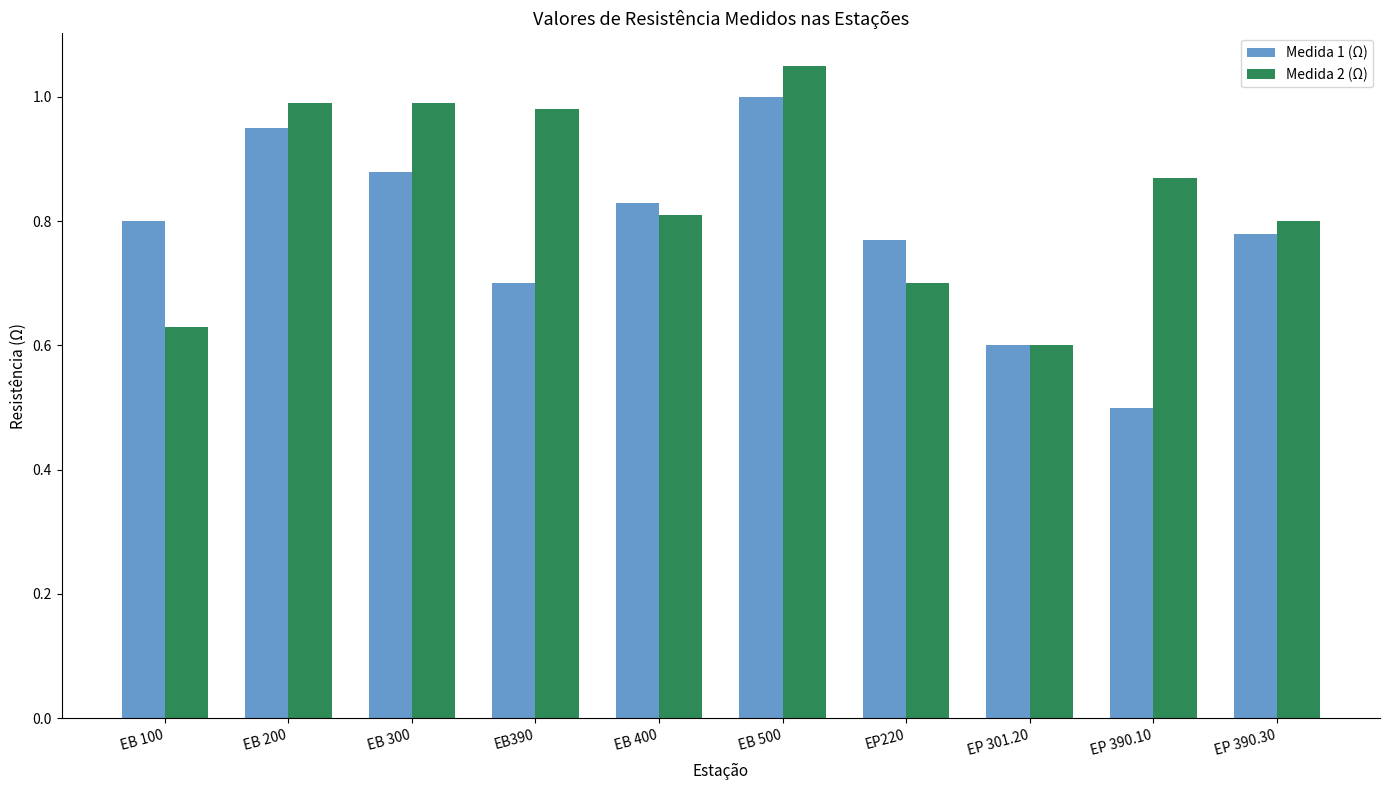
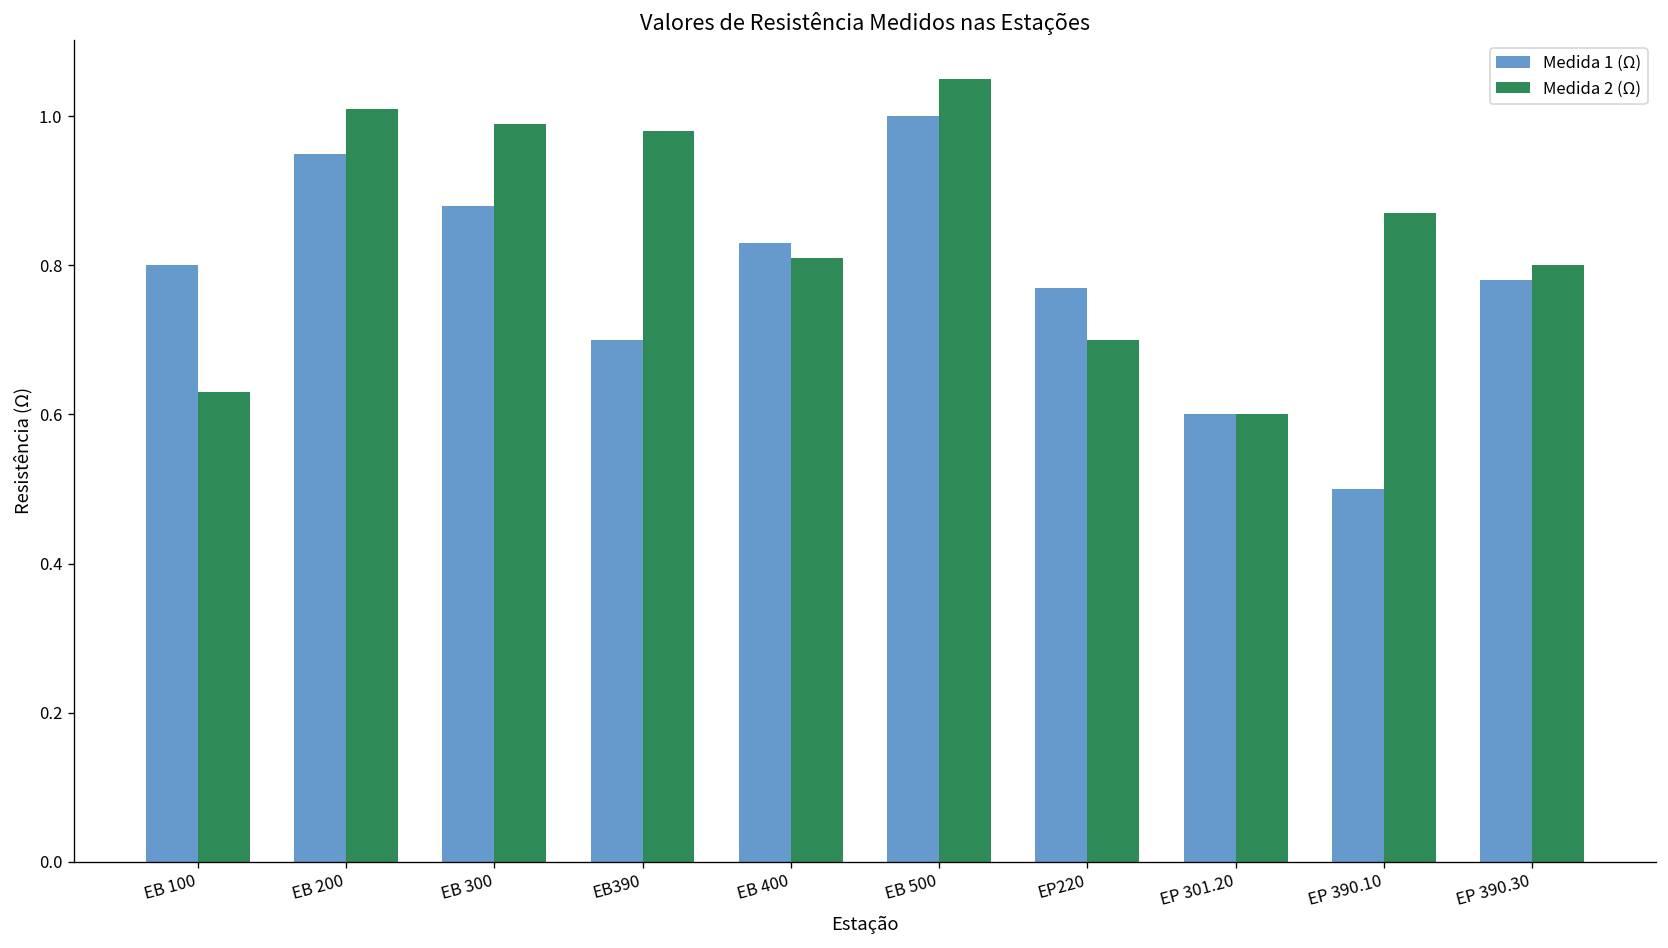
  {
    "Medida 1 (Ω)": {
      "EB 100": 0.80,
      "EB 200": 0.95,
      "EB 300": 0.88,
      "EB390": 0.70,
      "EB 400": 0.83,
      "EB 500": 1.00,
      "EP220": 0.77,
      "EP 301.20": 0.60,
      "EP 390.10": 0.50,
      "EP 390.30": 0.78
    },
    "Medida 2 (Ω)": {
      "EB 100": 0.63,
-     "EB 200": 0.99,
+     "EB 200": 1.01,
      "EB 300": 0.99,
      "EB390": 0.98,
      "EB 400": 0.81,
      "EB 500": 1.05,
      "EP220": 0.70,
      "EP 301.20": 0.60,
      "EP 390.10": 0.87,
      "EP 390.30": 0.80
    }
  }
